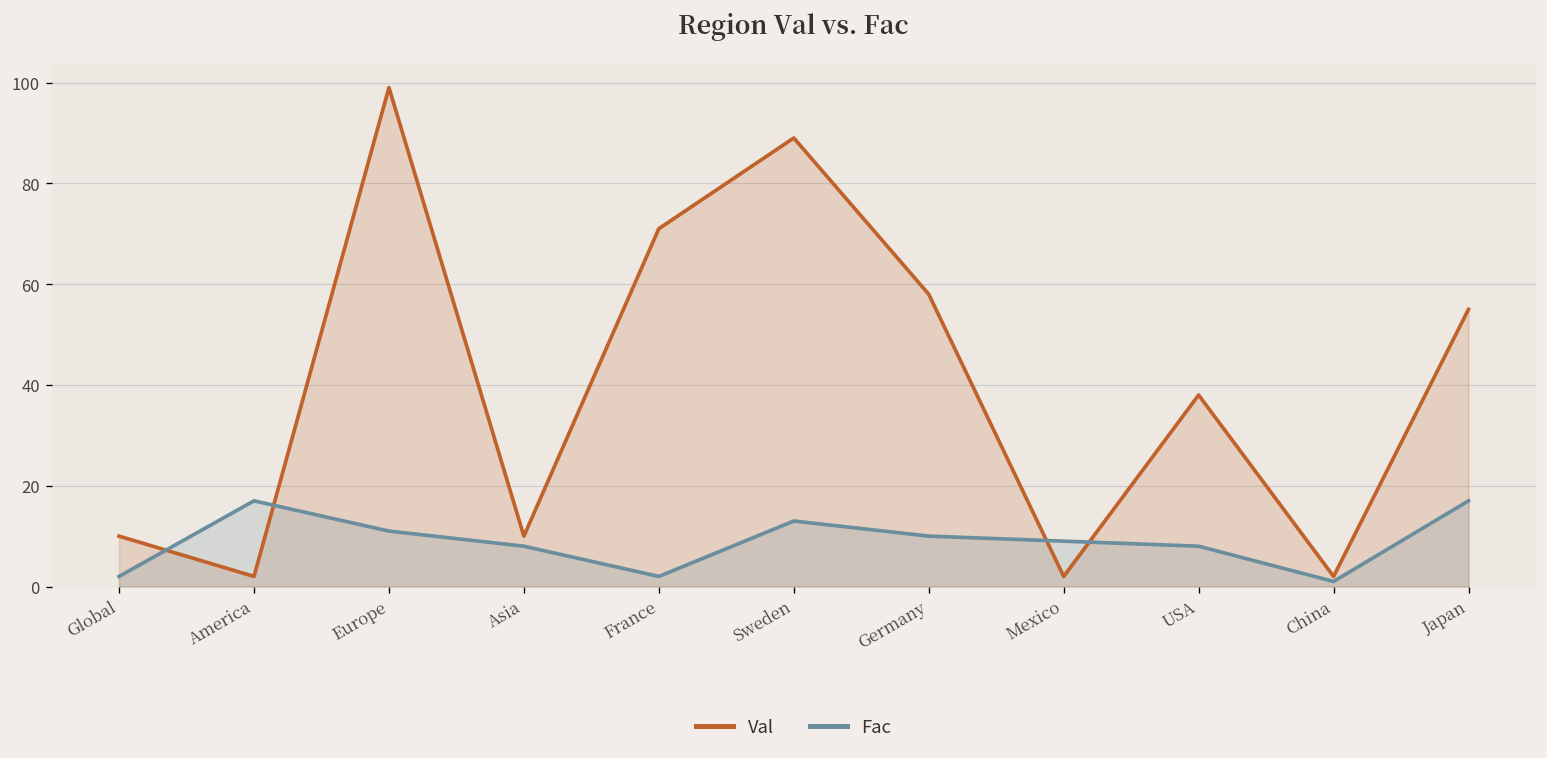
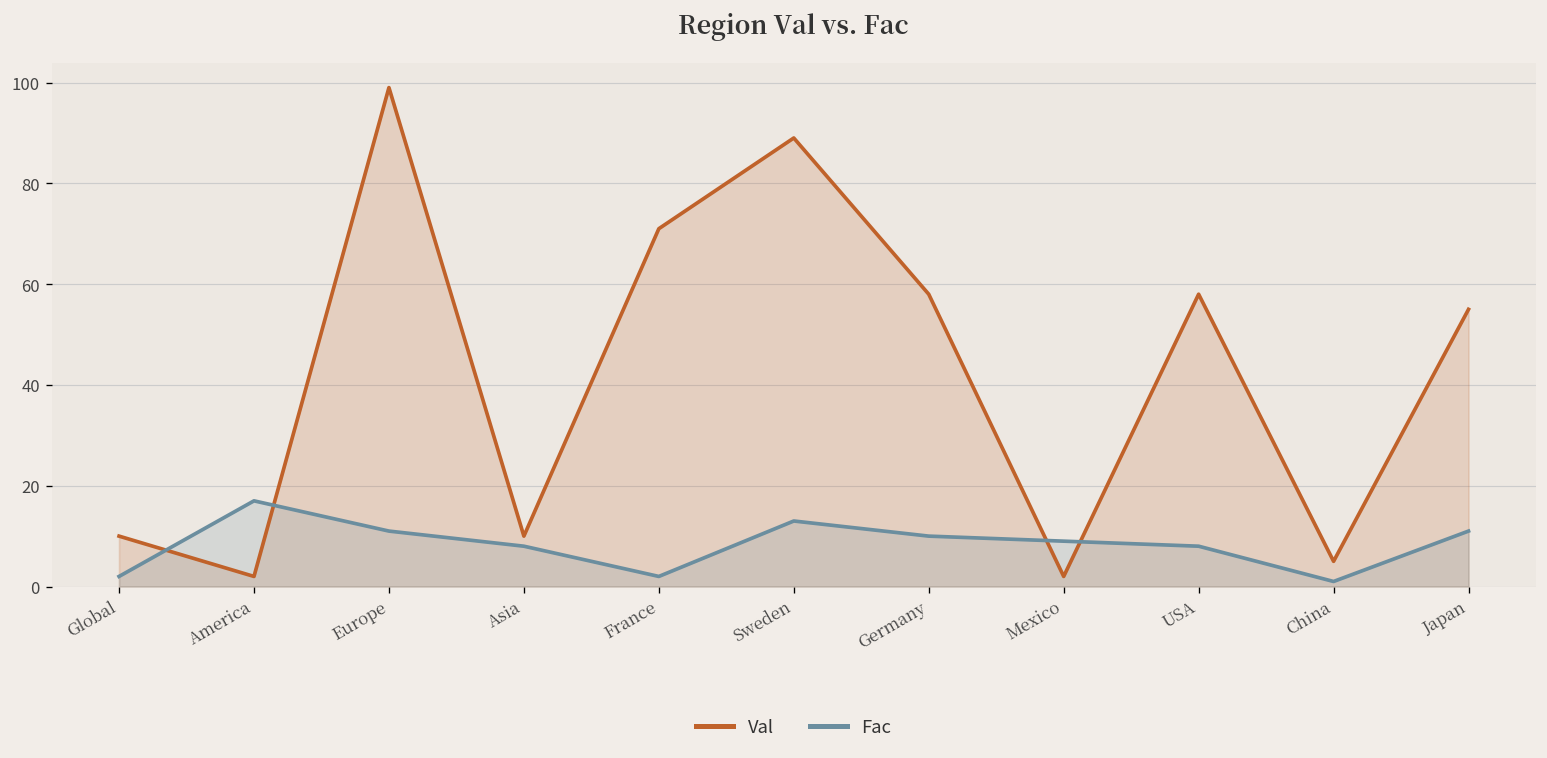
  {
    "Val": {
      "Global": 10,
      "America": 2,
      "Europe": 99,
      "Asia": 10,
      "France": 71,
      "Sweden": 89,
      "Germany": 58,
      "Mexico": 2,
-     "USA": 38,
-     "China": 2,
+     "USA": 58,
+     "China": 5,
      "Japan": 55
    },
    "Fac": {
      "Global": 2,
      "America": 17,
      "Europe": 11,
      "Asia": 8,
      "France": 2,
      "Sweden": 13,
      "Germany": 10,
      "Mexico": 9,
      "USA": 8,
      "China": 1,
-     "Japan": 17
+     "Japan": 11
    }
  }
